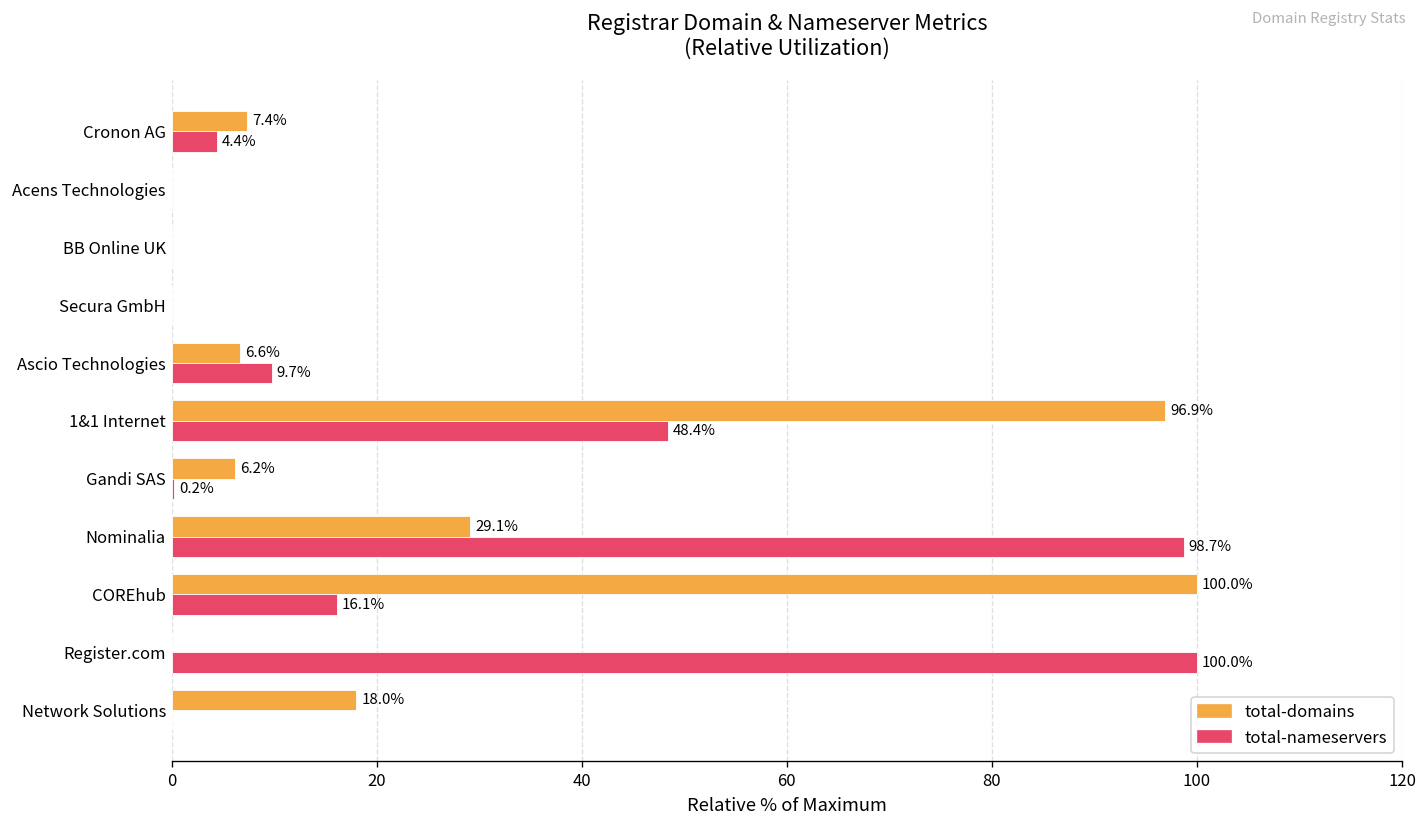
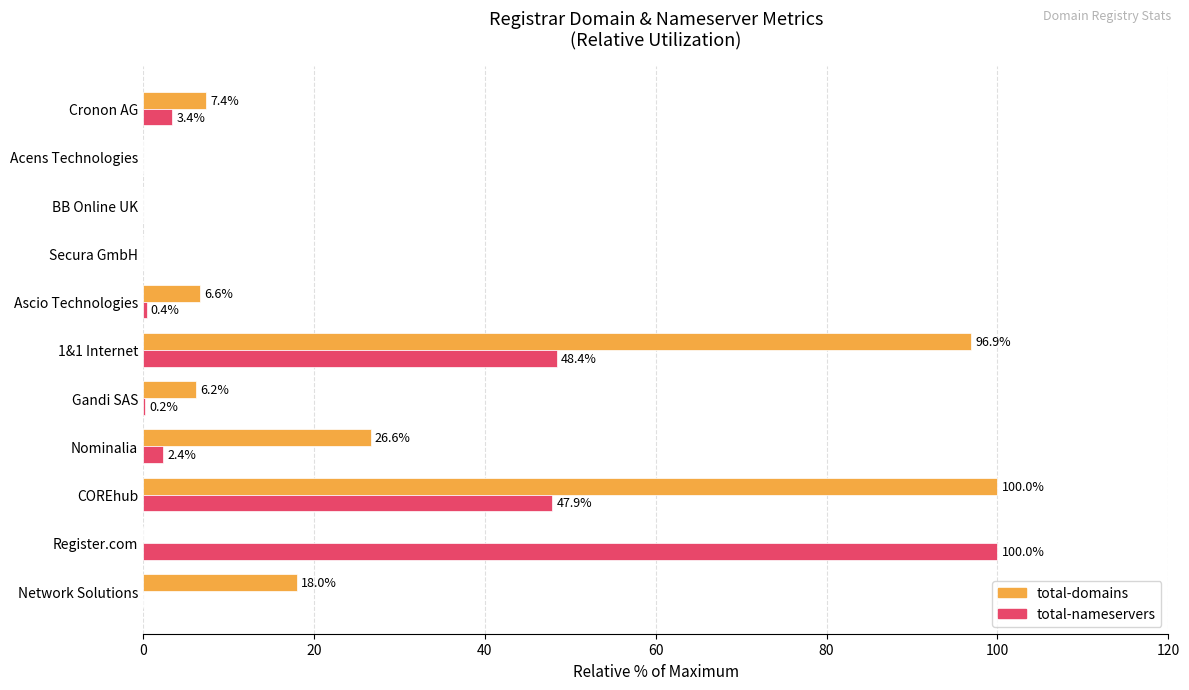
  {
    "total-domains": {
      "Cronon AG": "7.4%",
      "Ascio Technologies": "6.6%",
      "1&1 Internet": "96.9%",
      "Gandi SAS": "6.2%",
-     "Nominalia": "29.1%",
+     "Nominalia": "26.6%",
      "COREhub": "100.0%",
      "Network Solutions": "18.0%"
    },
    "total-nameservers": {
-     "Cronon AG": "4.4%",
-     "Ascio Technologies": "9.7%",
+     "Cronon AG": "3.4%",
+     "Ascio Technologies": "0.4%",
      "1&1 Internet": "48.4%",
      "Gandi SAS": "0.2%",
-     "Nominalia": "98.7%",
-     "COREhub": "16.1%",
+     "Nominalia": "2.4%",
+     "COREhub": "47.9%",
      "Register.com": "100.0%"
    }
  }
